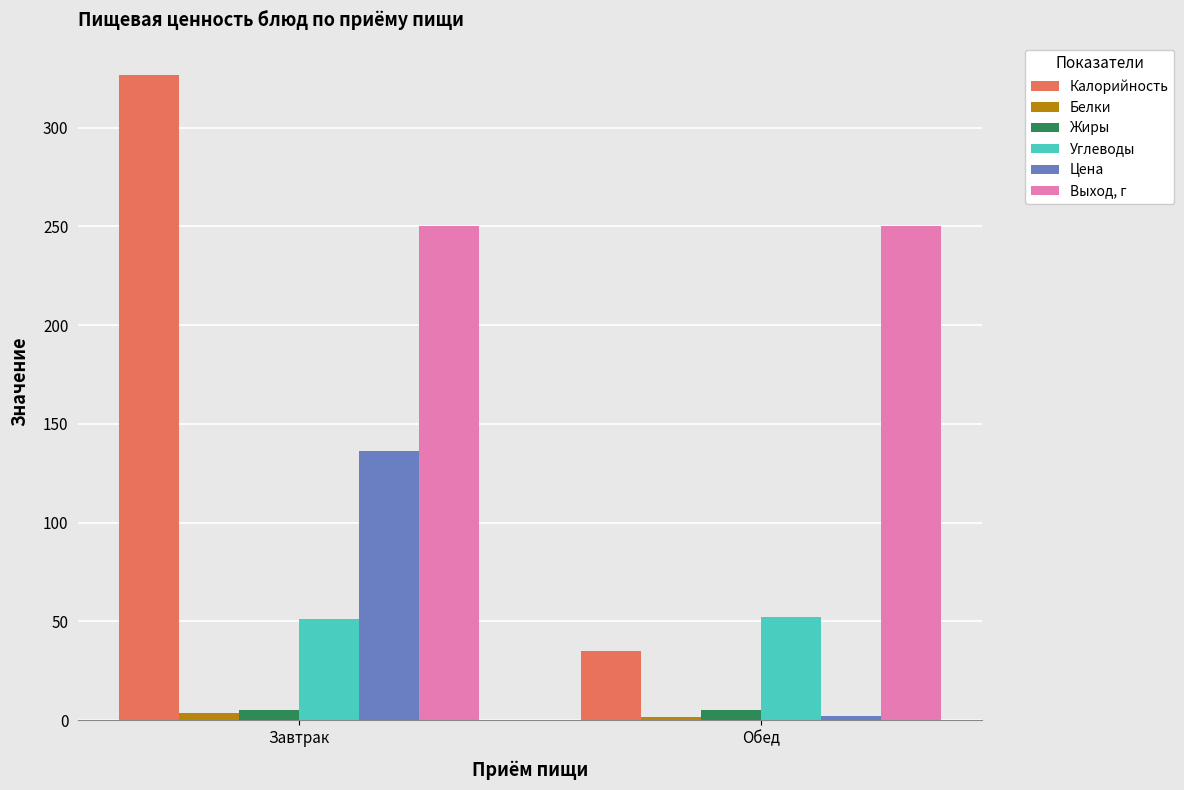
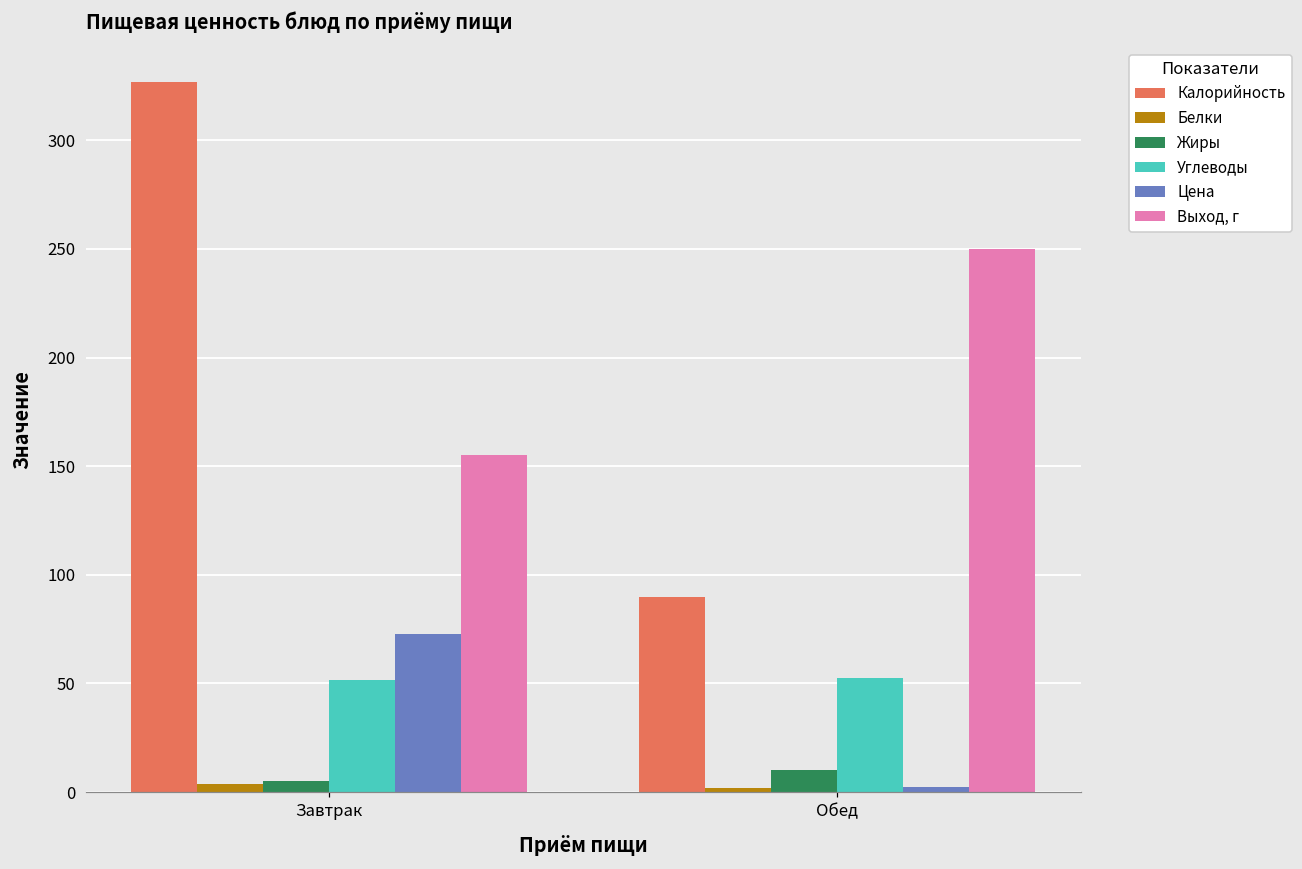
  {
    "Калорийность": {
      "Завтрак": 327,
-     "Обед": 35
+     "Обед": 90
    },
    "Белки": {
      "Завтрак": 4,
      "Обед": 2
    },
    "Жиры": {
      "Завтрак": 5,
-     "Обед": 5
+     "Обед": 10
    },
    "Углеводы": {
      "Завтрак": 51,
      "Обед": 52
    },
    "Цена": {
-     "Завтрак": 136,
+     "Завтрак": 73,
      "Обед": 2
    },
    "Выход, г": {
-     "Завтрак": 250,
+     "Завтрак": 155,
      "Обед": 250
    }
  }
